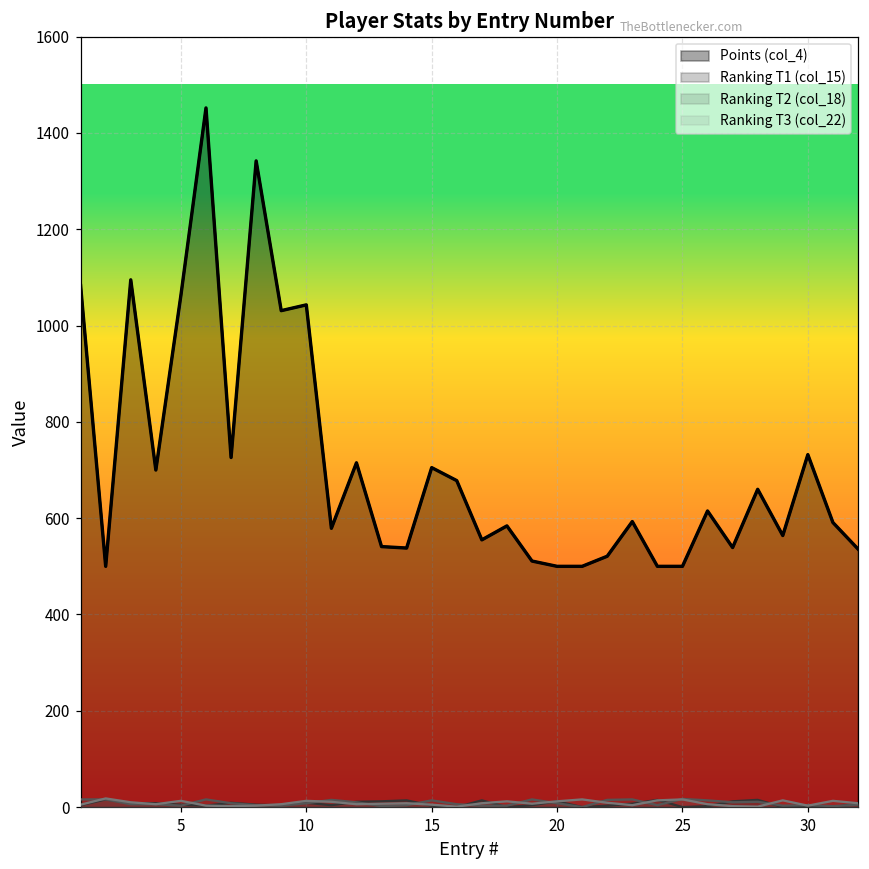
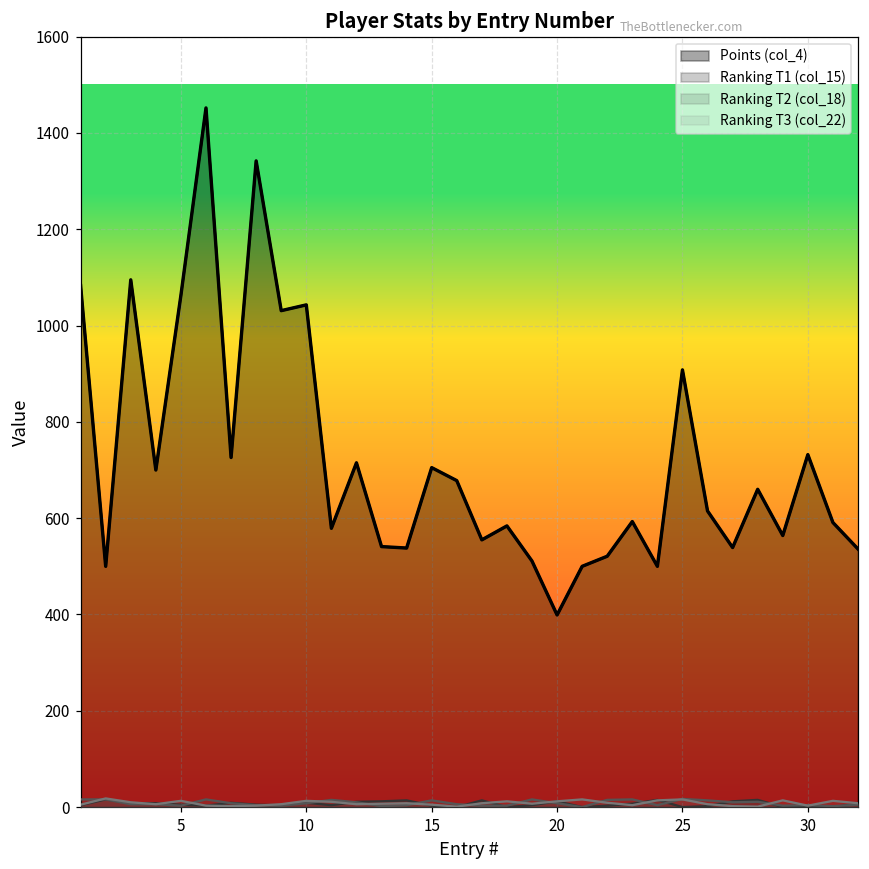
  {
    "Points (col_4)": {
      "5": 1060,
      "10": 1040,
      "15": 710,
-     "20": 500,
-     "25": 500,
+     "20": 400,
+     "25": 910,
      "30": 730
    }
  }
